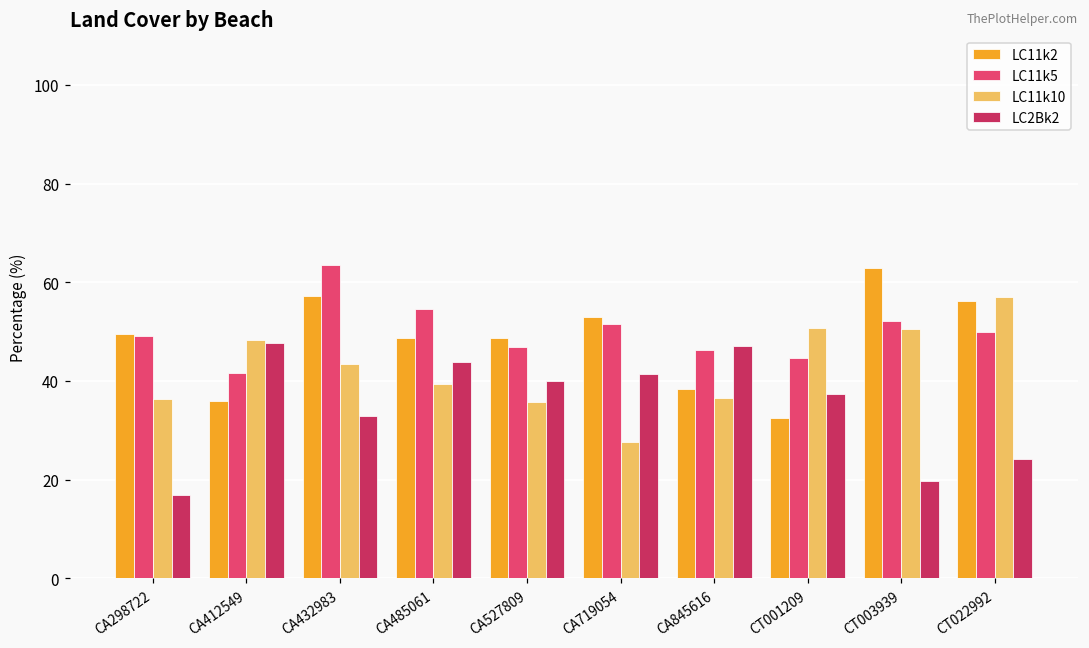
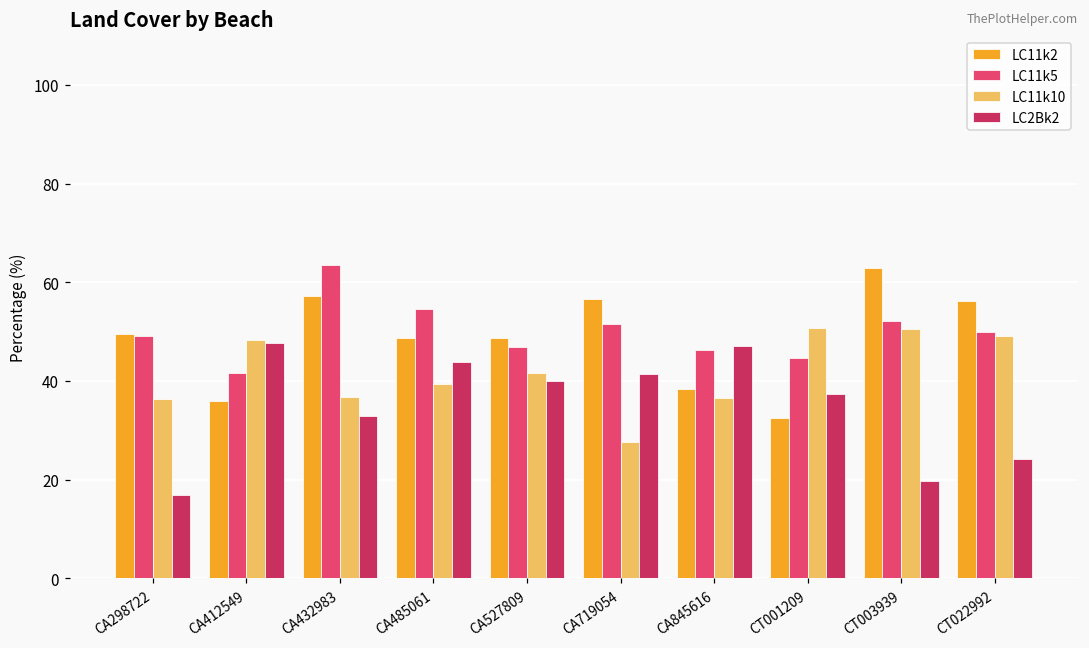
  {
    "LC11k2": {
      "CA298722": 49,
      "CA412549": 36,
      "CA432983": 57,
      "CA485061": 49,
      "CA527809": 49,
-     "CA719054": 53,
+     "CA719054": 57,
      "CA845616": 38,
      "CT001209": 32,
      "CT003939": 63,
      "CT022992": 56
    },
    "LC11k10": {
      "CA298722": 36,
      "CA412549": 48,
-     "CA432983": 43,
+     "CA432983": 37,
      "CA485061": 39,
-     "CA527809": 36,
+     "CA527809": 42,
      "CA719054": 28,
      "CA845616": 37,
      "CT001209": 51,
      "CT003939": 51,
-     "CT022992": 57
+     "CT022992": 49
    }
  }
